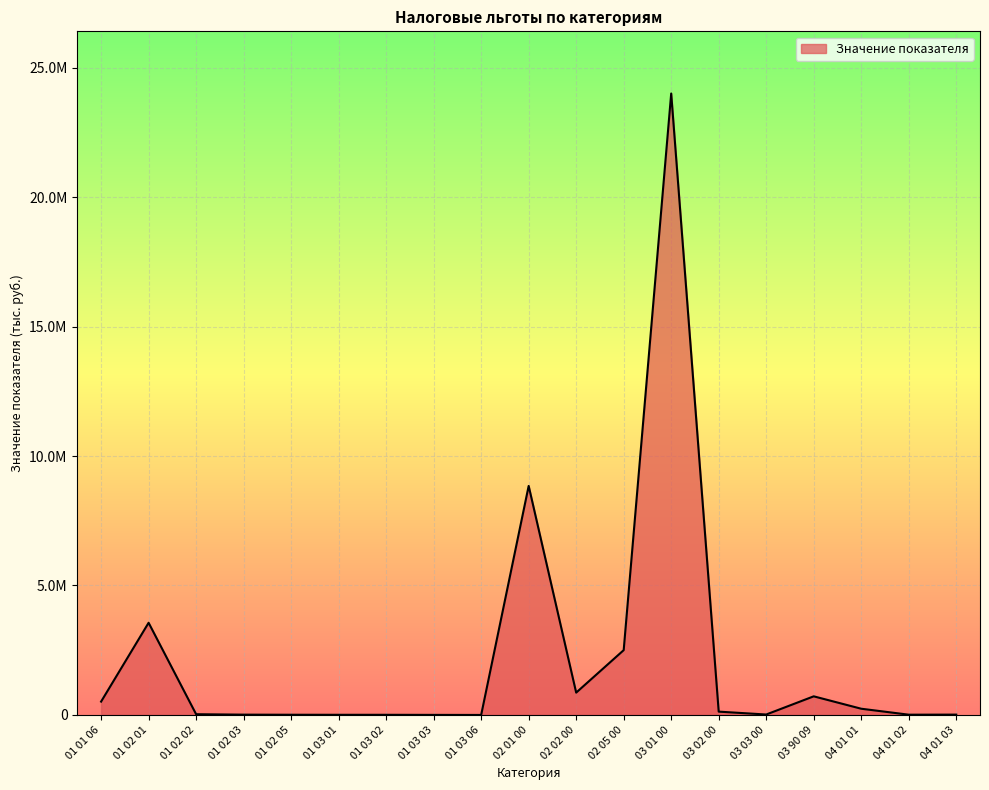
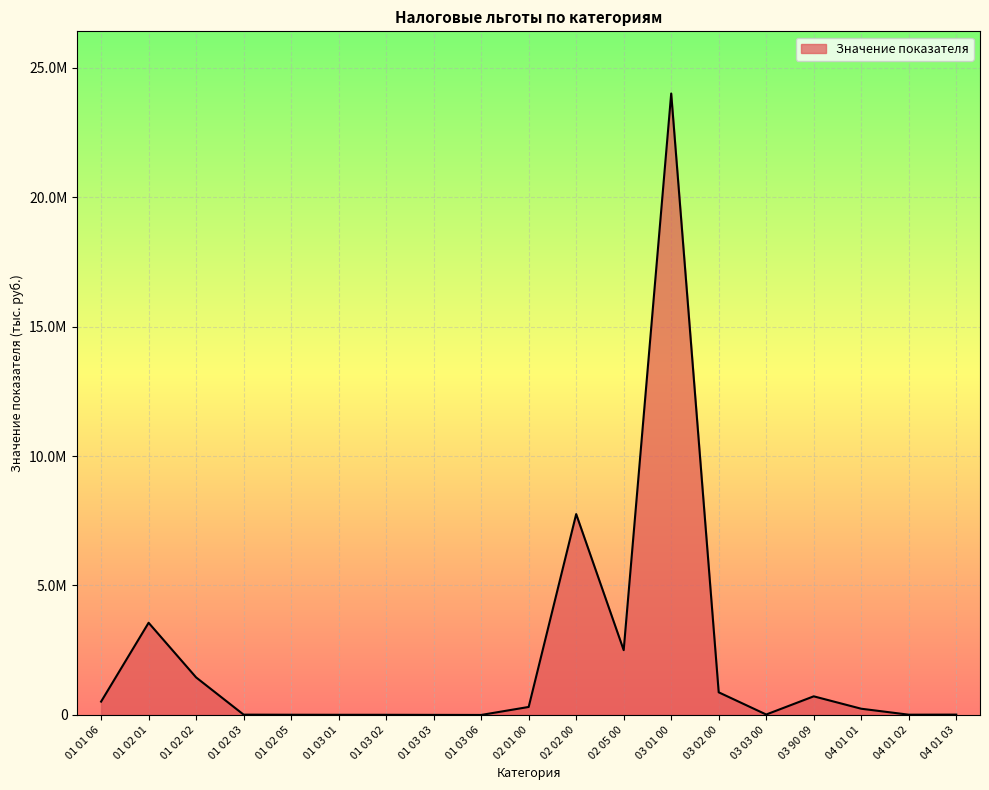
  {
    "01 01 06": 500000,
    "01 02 01": 3600000,
-   "01 02 02": 0,
+   "01 02 02": 1400000,
    "01 02 03": 0,
    "01 02 05": 0,
    "01 03 01": 0,
    "01 03 02": 0,
    "01 03 03": 0,
    "01 03 06": 0,
-   "02 01 00": 8800000,
-   "02 02 00": 900000,
+   "02 01 00": 300000,
+   "02 02 00": 7800000,
    "02 05 00": 2500000,
    "03 01 00": 24000000,
-   "03 02 00": 100000,
+   "03 02 00": 900000,
    "03 03 00": 0,
    "03 90 09": 700000,
    "04 01 01": 200000,
    "04 01 02": 0,
    "04 01 03": 0
  }
